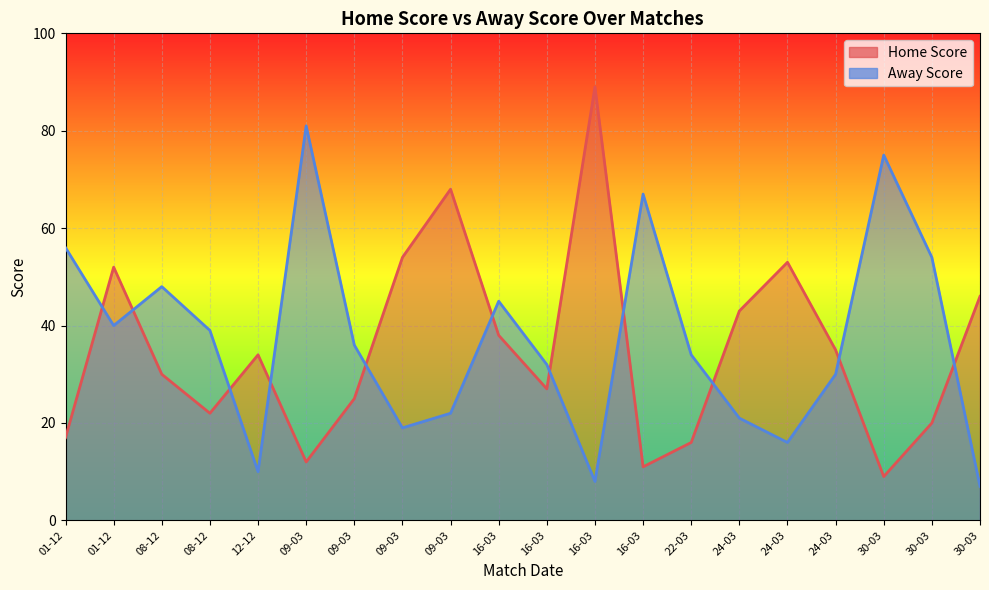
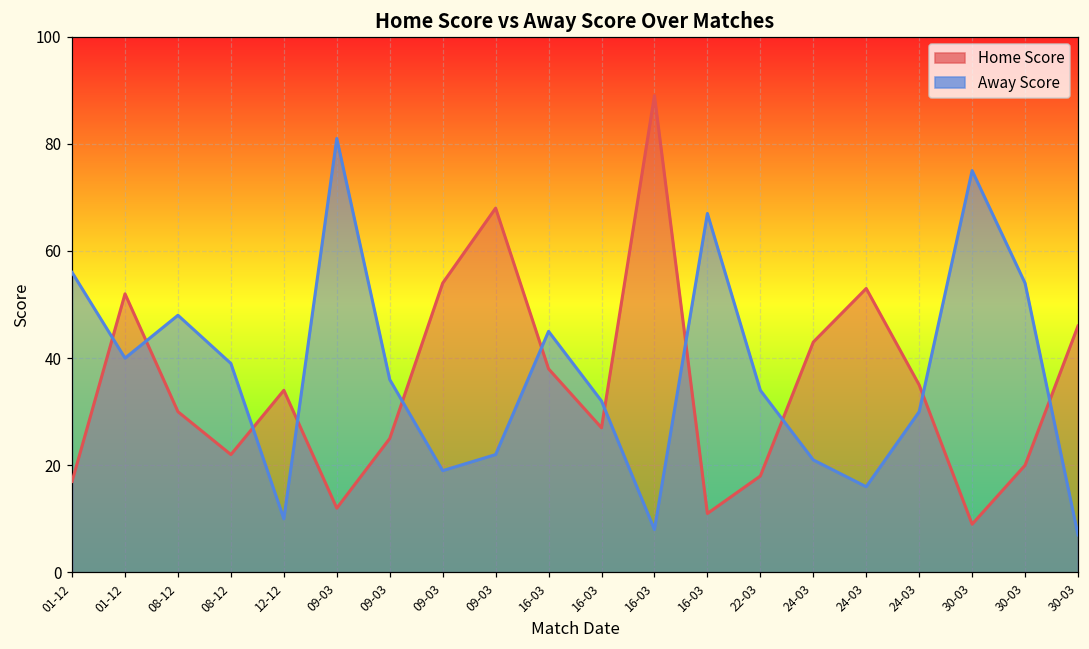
  {
    "Home Score": {
      "12-12": 34,
-     "22-03": 16
+     "22-03": 18
    },
    "Away Score": {
      "12-12": 10,
      "22-03": 34
    }
  }
